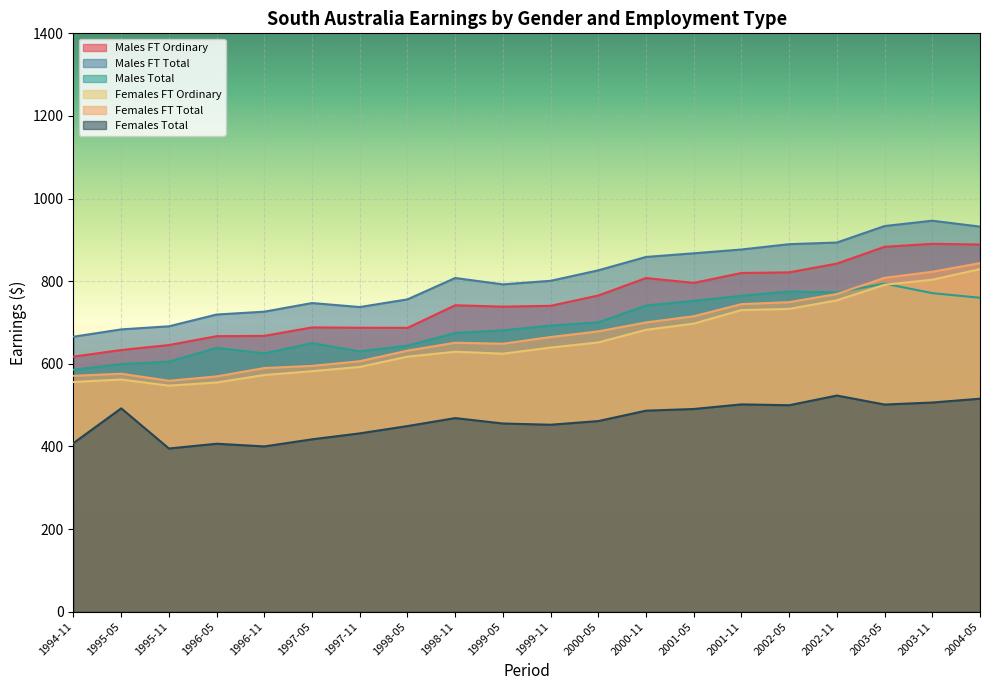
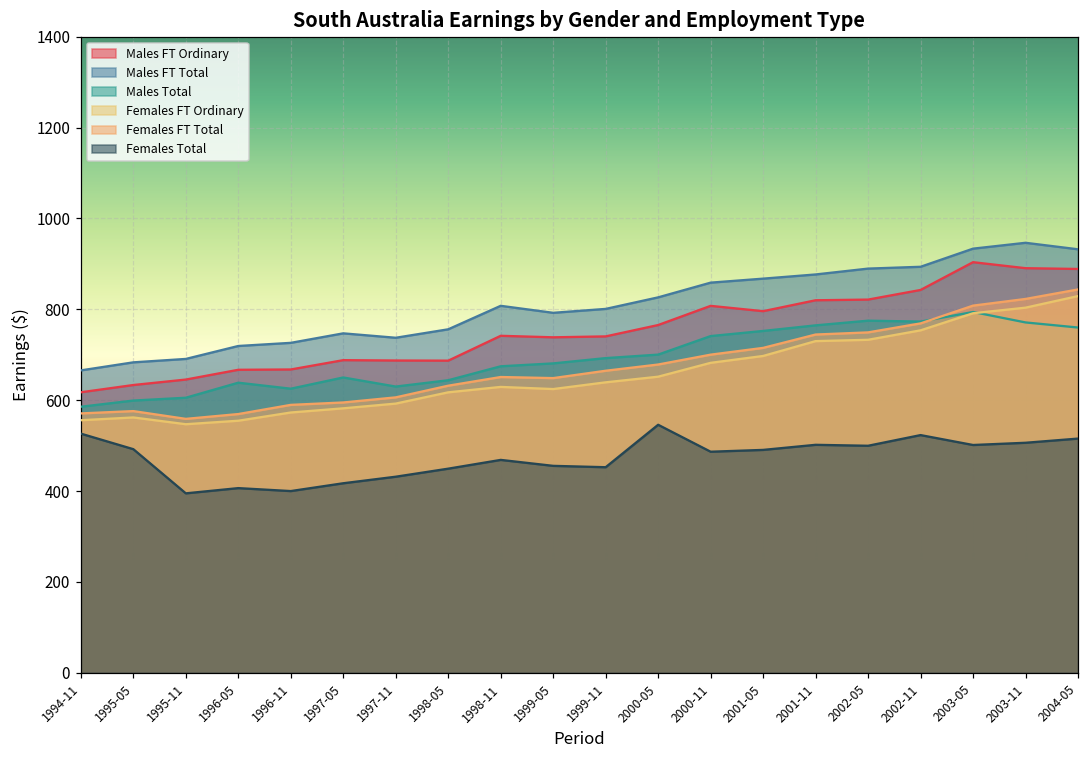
  {
    "Males FT Ordinary": {
      "1994-11": 620,
      "1995-05": 630,
      "1995-11": 650,
      "1996-05": 670,
      "1996-11": 670,
      "1997-05": 690,
      "1997-11": 690,
      "1998-05": 690,
      "1998-11": 740,
      "1999-05": 740,
      "1999-11": 740,
      "2000-05": 770,
      "2000-11": 810,
      "2001-05": 800,
      "2001-11": 820,
      "2002-05": 820,
      "2002-11": 840,
-     "2003-05": 880,
+     "2003-05": 900,
      "2003-11": 890,
      "2004-05": 890
    },
    "Females Total": {
-     "1994-11": 410,
+     "1994-11": 530,
      "1995-05": 490,
      "1995-11": 400,
      "1996-05": 410,
      "1996-11": 400,
      "1997-05": 420,
      "1997-11": 430,
      "1998-05": 450,
      "1998-11": 470,
      "1999-05": 460,
      "1999-11": 450,
-     "2000-05": 460,
+     "2000-05": 550,
      "2000-11": 490,
      "2001-05": 490,
      "2001-11": 500,
      "2002-05": 500,
      "2002-11": 520,
      "2003-05": 500,
      "2003-11": 510,
      "2004-05": 520
    }
  }
